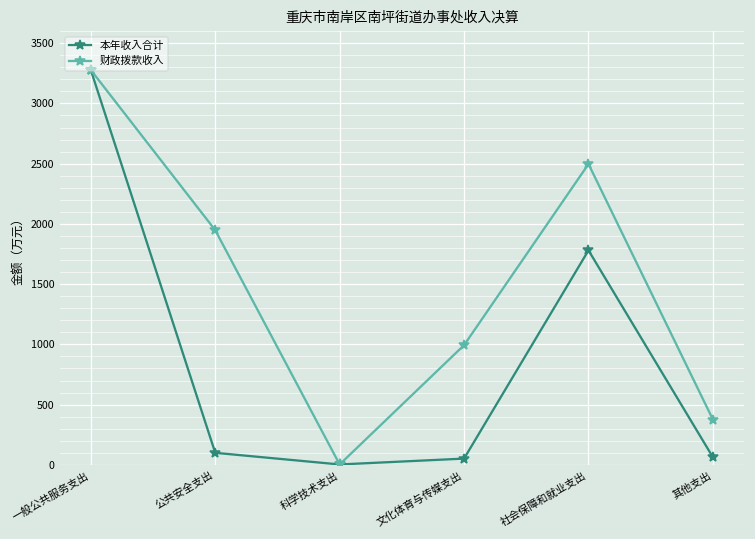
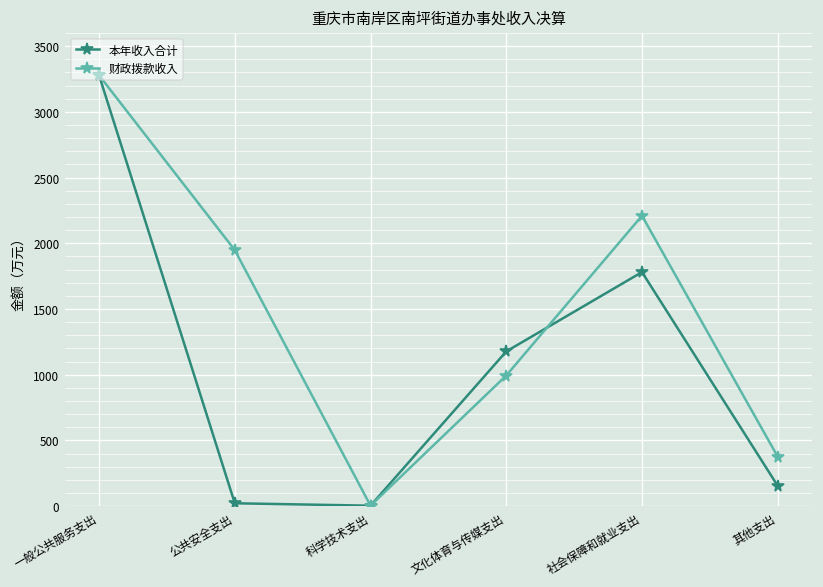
  {
    "本年收入合计": {
-     "公共安全支出": 100,
-     "文化体育与传媒支出": 50,
+     "公共安全支出": 20,
+     "文化体育与传媒支出": 1180,
      "社会保障和就业支出": 1780,
-     "其他支出": 60
+     "其他支出": 150
    },
    "财政拨款收入": {
      "公共安全支出": 1950,
      "文化体育与传媒支出": 990,
-     "社会保障和就业支出": 2500,
+     "社会保障和就业支出": 2210,
      "其他支出": 380
    }
  }
